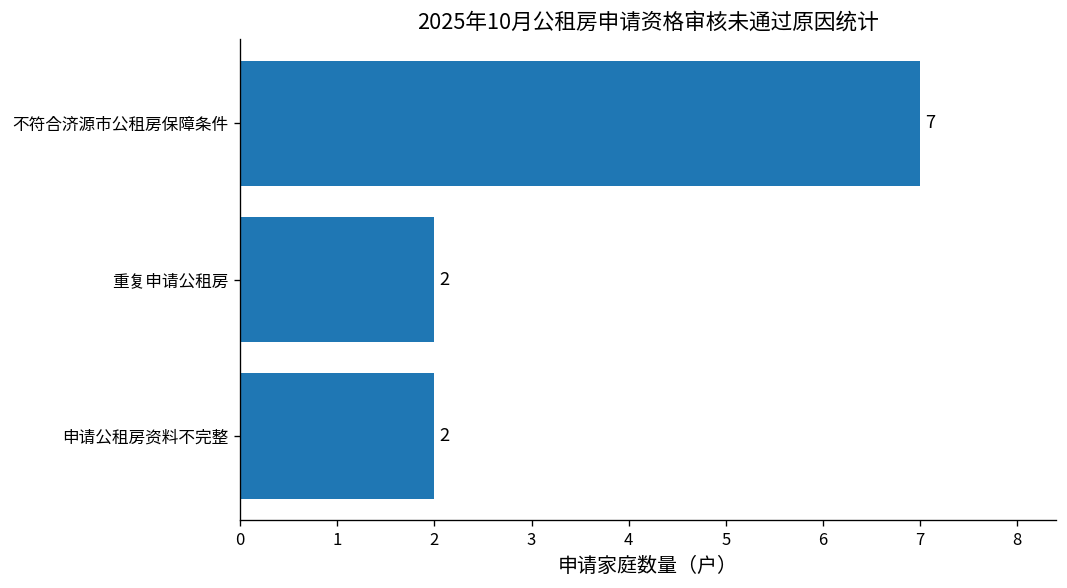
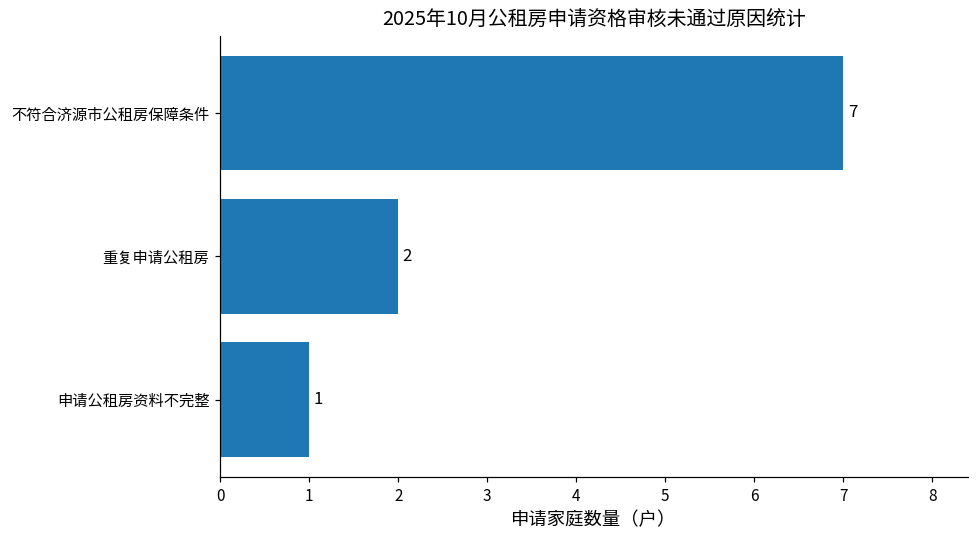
  {
    "不符合济源市公租房保障条件": 7,
    "重复申请公租房": 2,
-   "申请公租房资料不完整": 2
+   "申请公租房资料不完整": 1
  }
